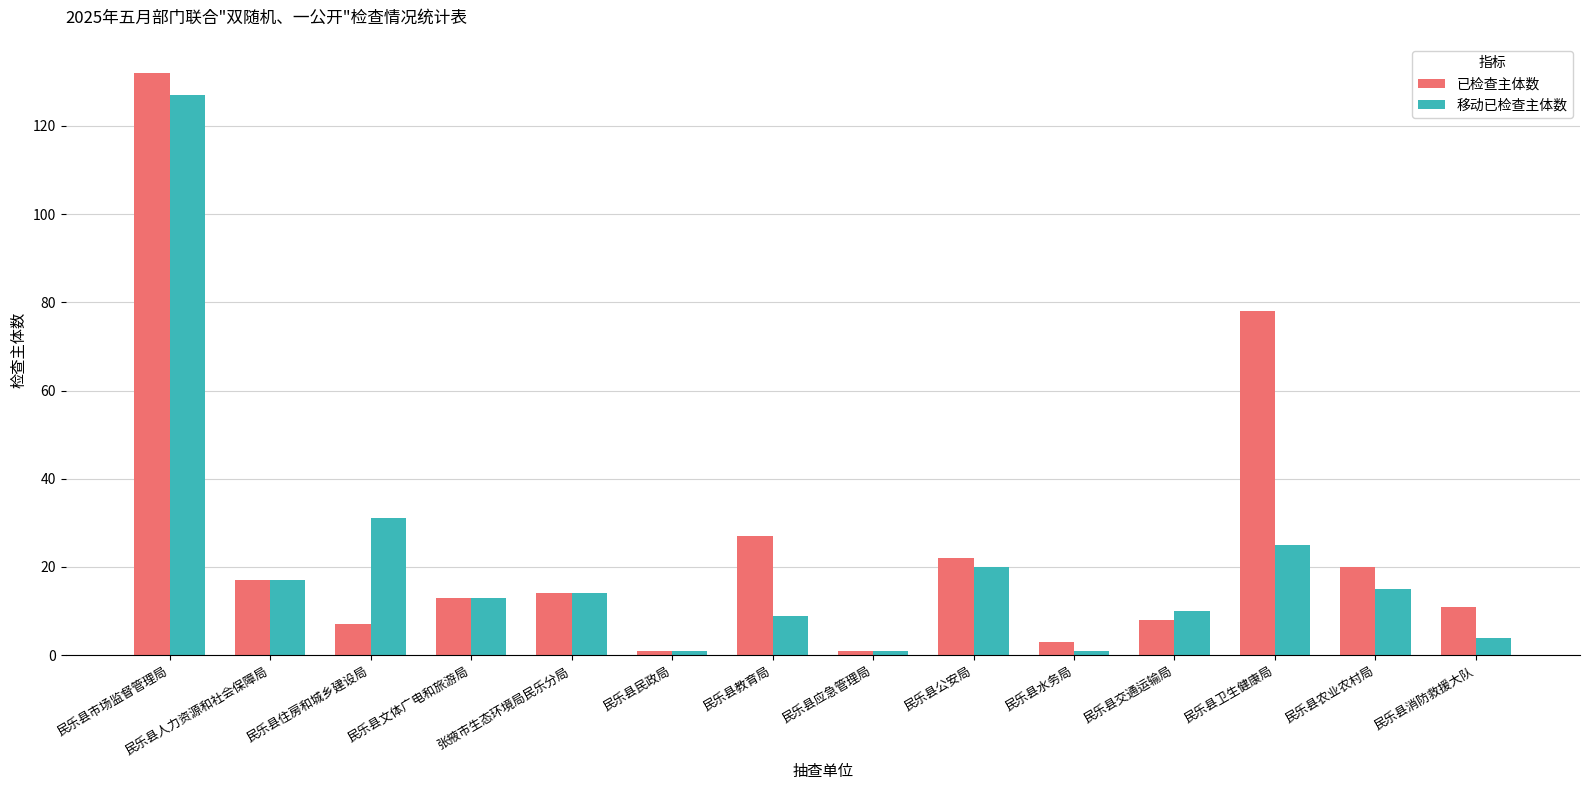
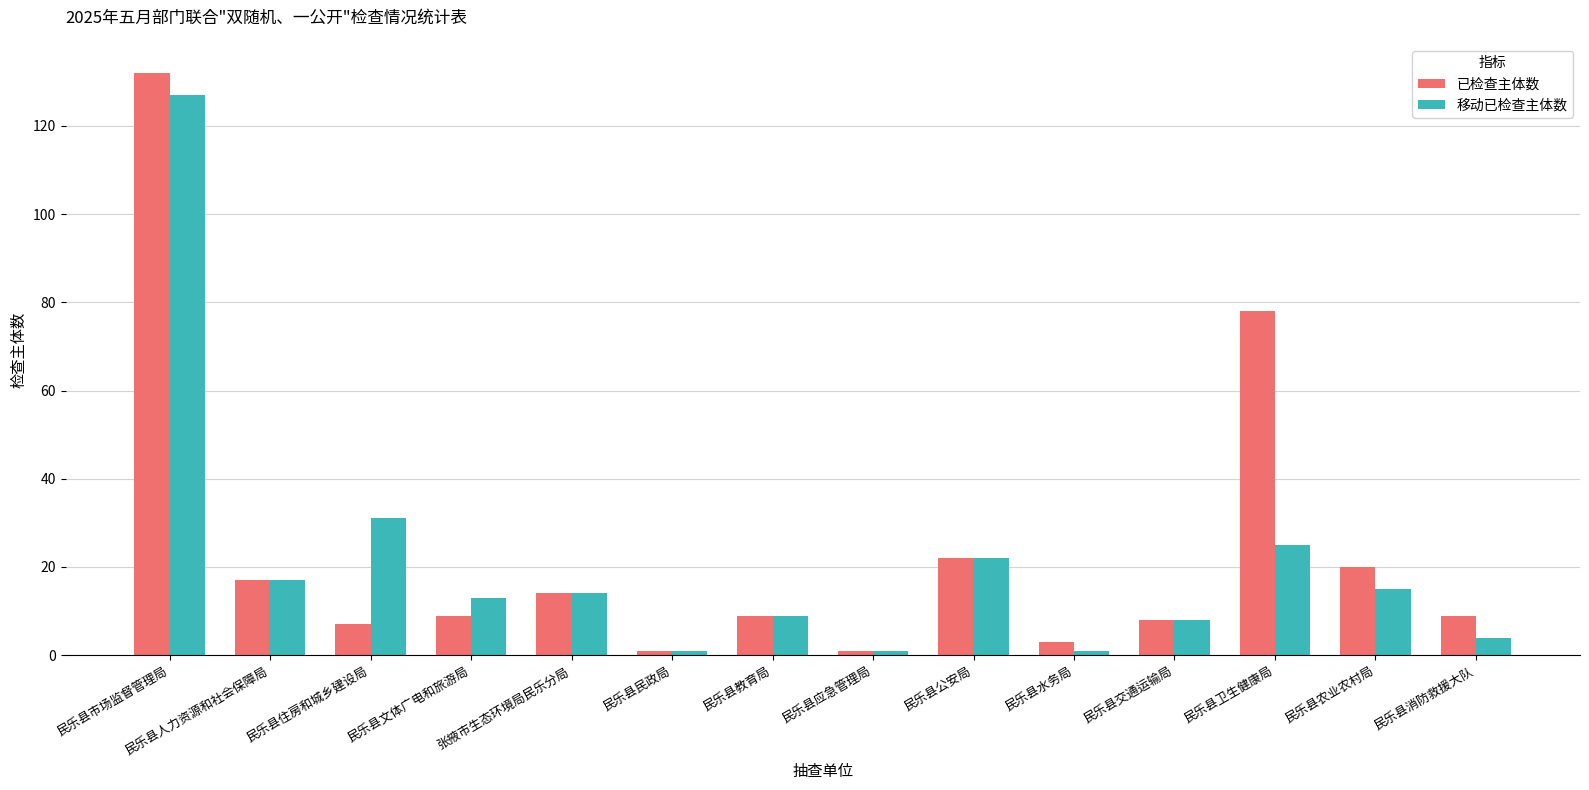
  {
    "已检查主体数": {
      "民乐县市场监督管理局": 132,
      "民乐县人力资源和社会保障局": 17,
      "民乐县住房和城乡建设局": 7,
-     "民乐县文体广电和旅游局": 13,
+     "民乐县文体广电和旅游局": 9,
      "张掖市生态环境局民乐分局": 14,
      "民乐县民政局": 1,
-     "民乐县教育局": 27,
+     "民乐县教育局": 9,
      "民乐县应急管理局": 1,
      "民乐县公安局": 22,
      "民乐县水务局": 3,
      "民乐县交通运输局": 8,
      "民乐县卫生健康局": 78,
      "民乐县农业农村局": 20,
-     "民乐县消防救援大队": 11
+     "民乐县消防救援大队": 9
    },
    "移动已检查主体数": {
      "民乐县市场监督管理局": 127,
      "民乐县人力资源和社会保障局": 17,
      "民乐县住房和城乡建设局": 31,
      "民乐县文体广电和旅游局": 13,
      "张掖市生态环境局民乐分局": 14,
      "民乐县民政局": 1,
      "民乐县教育局": 9,
      "民乐县应急管理局": 1,
-     "民乐县公安局": 20,
+     "民乐县公安局": 22,
      "民乐县水务局": 1,
-     "民乐县交通运输局": 10,
+     "民乐县交通运输局": 8,
      "民乐县卫生健康局": 25,
      "民乐县农业农村局": 15,
      "民乐县消防救援大队": 4
    }
  }
